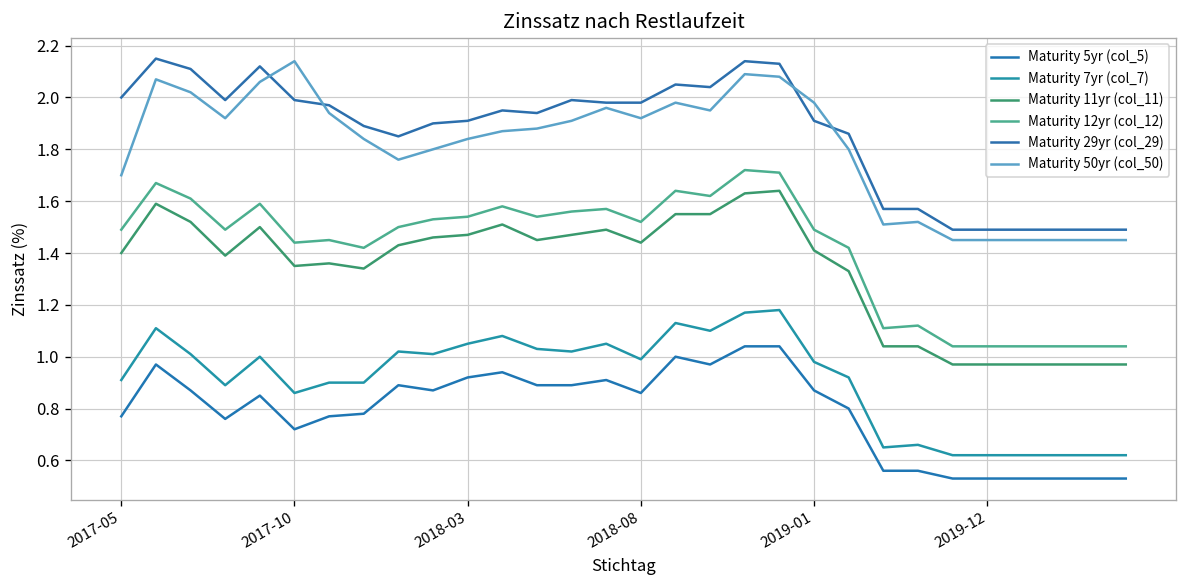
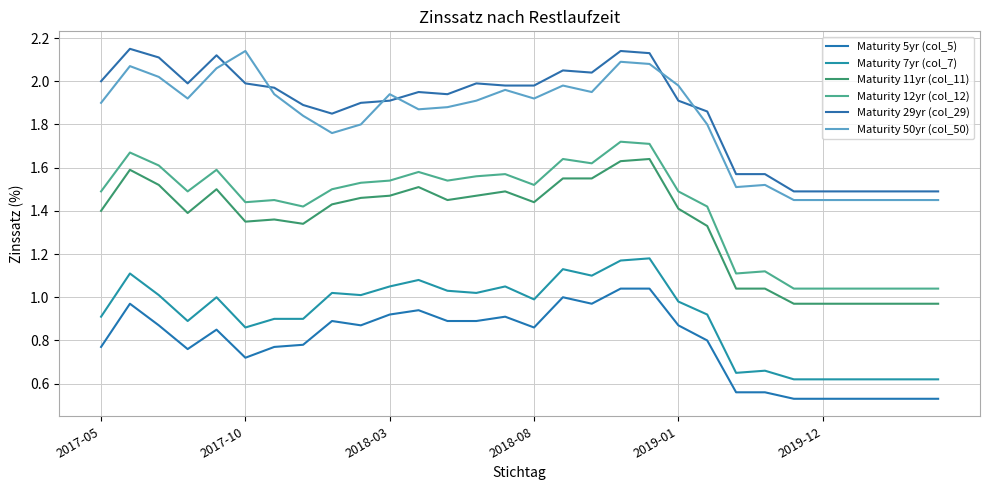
  {
    "Maturity 50yr (col_50)": {
-     "2017-05": 1.7,
+     "2017-05": 1.9,
      "2017-10": 2.14,
-     "2018-03": 1.84,
+     "2018-03": 1.94,
      "2018-08": 1.92,
      "2019-01": 1.98,
      "2019-12": 1.45
    }
  }
